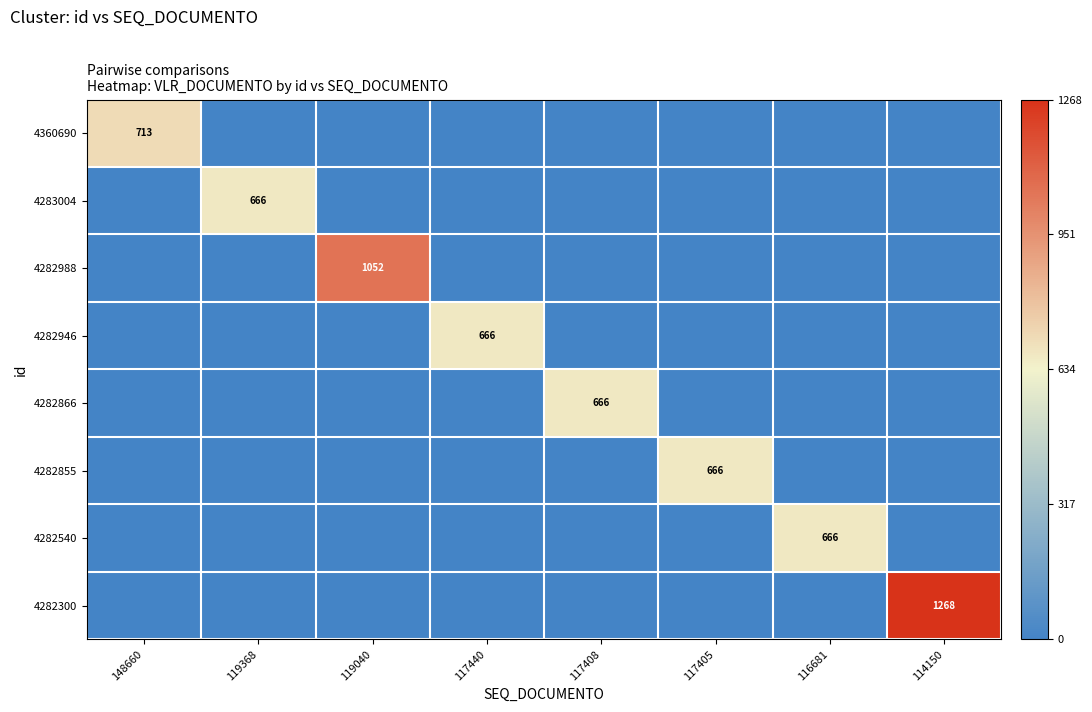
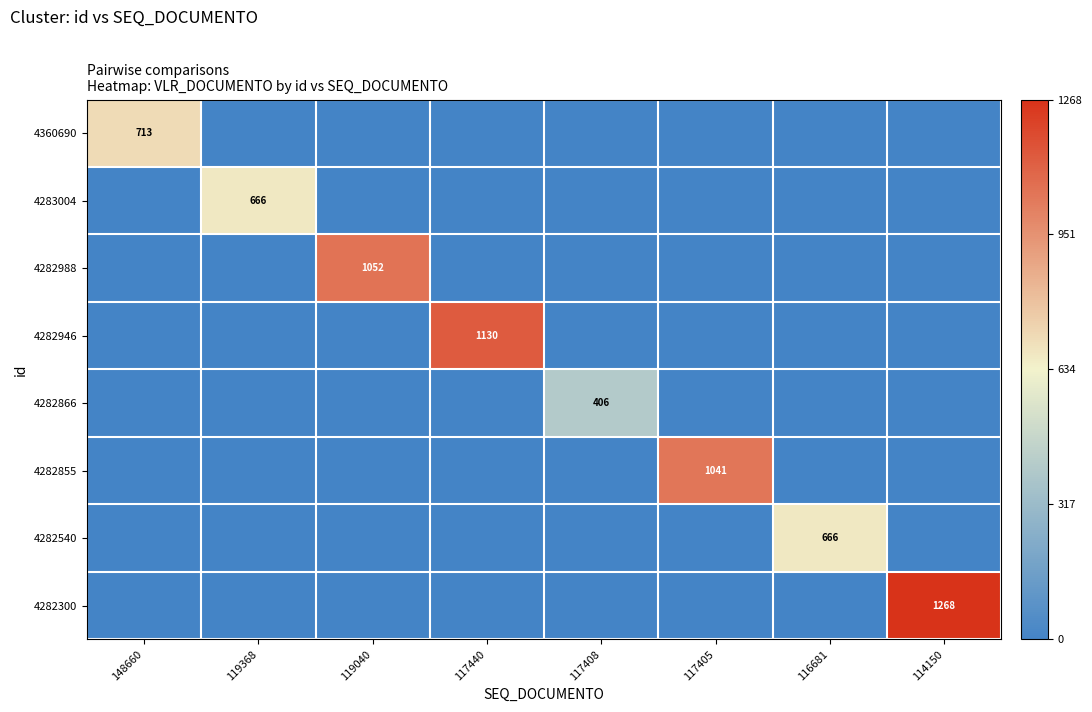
  {
    "4360690": {
      "148660": 713
    },
    "4283004": {
      "119368": 666
    },
    "4282988": {
      "119040": 1052
    },
    "4282946": {
-     "117440": 666
+     "117440": 1130
    },
    "4282866": {
-     "117408": 666
+     "117408": 406
    },
    "4282855": {
-     "117405": 666
+     "117405": 1041
    },
    "4282540": {
      "116681": 666
    },
    "4282300": {
      "114150": 1268
    }
  }
